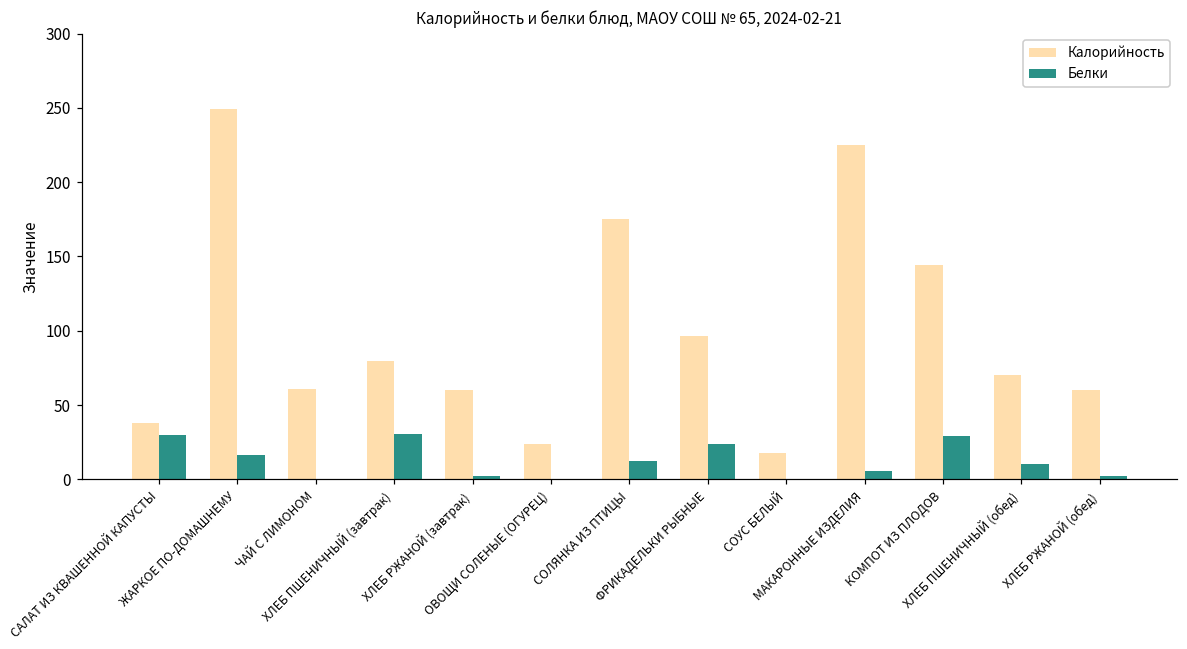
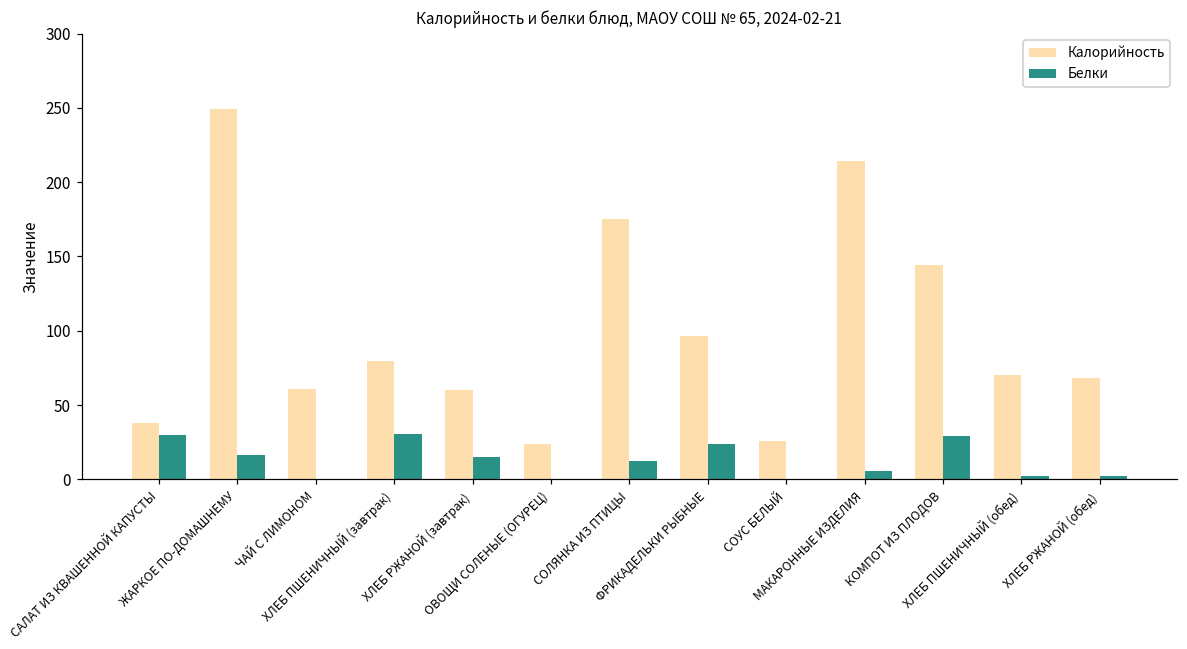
  {
    "Калорийность": {
      "САЛАТ ИЗ КВАШЕННОЙ КАПУСТЫ": 38,
      "ЖАРКОЕ ПО-ДОМАШНЕМУ": 249,
      "ЧАЙ С ЛИМОНОМ": 61,
      "ХЛЕБ ПШЕНИЧНЫЙ (завтрак)": 80,
      "ХЛЕБ РЖАНОЙ (завтрак)": 60,
      "ОВОЩИ СОЛЕНЫЕ (ОГУРЕЦ)": 24,
      "СОЛЯНКА ИЗ ПТИЦЫ": 176,
      "ФРИКАДЕЛЬКИ РЫБНЫЕ": 97,
-     "СОУС БЕЛЫЙ": 18,
-     "МАКАРОННЫЕ ИЗДЕЛИЯ": 225,
+     "СОУС БЕЛЫЙ": 26,
+     "МАКАРОННЫЕ ИЗДЕЛИЯ": 214,
      "КОМПОТ ИЗ ПЛОДОВ": 144,
      "ХЛЕБ ПШЕНИЧНЫЙ (обед)": 70,
-     "ХЛЕБ РЖАНОЙ (обед)": 60
+     "ХЛЕБ РЖАНОЙ (обед)": 68
    },
    "Белки": {
      "САЛАТ ИЗ КВАШЕННОЙ КАПУСТЫ": 30,
      "ЖАРКОЕ ПО-ДОМАШНЕМУ": 16,
      "ХЛЕБ ПШЕНИЧНЫЙ (завтрак)": 31,
-     "ХЛЕБ РЖАНОЙ (завтрак)": 2,
+     "ХЛЕБ РЖАНОЙ (завтрак)": 15,
      "СОЛЯНКА ИЗ ПТИЦЫ": 13,
      "ФРИКАДЕЛЬКИ РЫБНЫЕ": 24,
      "МАКАРОННЫЕ ИЗДЕЛИЯ": 6,
      "КОМПОТ ИЗ ПЛОДОВ": 29,
-     "ХЛЕБ ПШЕНИЧНЫЙ (обед)": 10,
+     "ХЛЕБ ПШЕНИЧНЫЙ (обед)": 2,
      "ХЛЕБ РЖАНОЙ (обед)": 2
    }
  }
